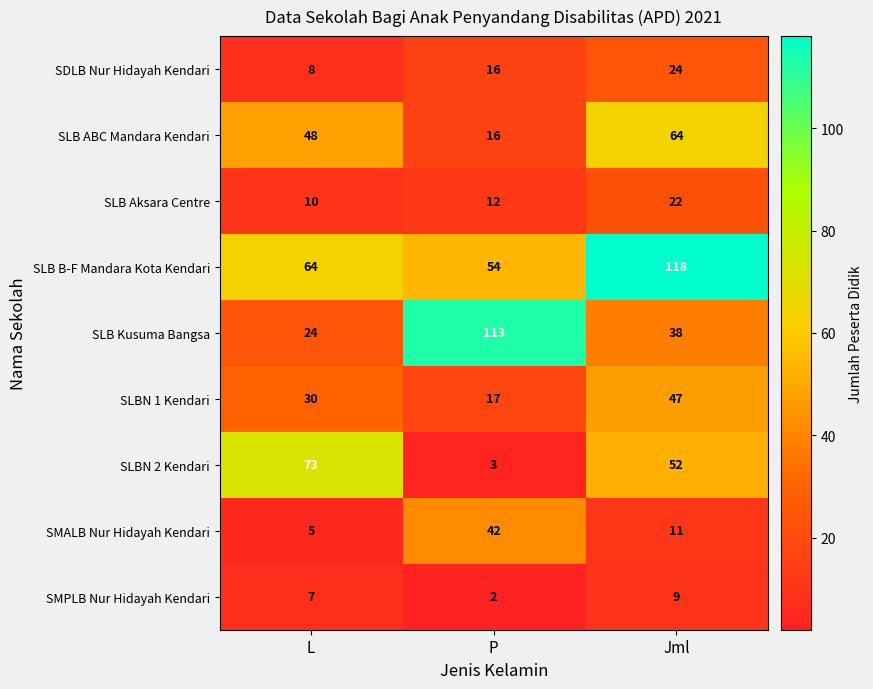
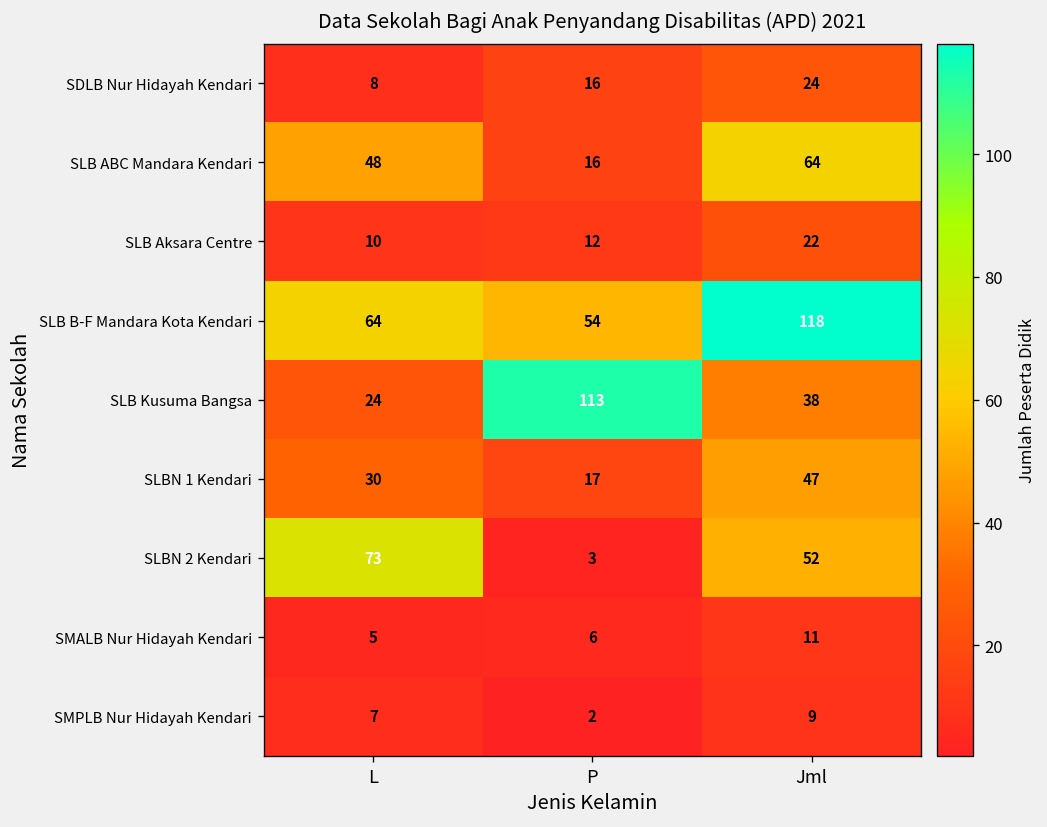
  {
    "SDLB Nur Hidayah Kendari": {
      "L": 8,
      "P": 16,
      "Jml": 24
    },
    "SLB ABC Mandara Kendari": {
      "L": 48,
      "P": 16,
      "Jml": 64
    },
    "SLB Aksara Centre": {
      "L": 10,
      "P": 12,
      "Jml": 22
    },
    "SLB B-F Mandara Kota Kendari": {
      "L": 64,
      "P": 54,
      "Jml": 118
    },
    "SLB Kusuma Bangsa": {
      "L": 24,
      "P": 113,
      "Jml": 38
    },
    "SLBN 1 Kendari": {
      "L": 30,
      "P": 17,
      "Jml": 47
    },
    "SLBN 2 Kendari": {
      "L": 73,
      "P": 3,
      "Jml": 52
    },
    "SMALB Nur Hidayah Kendari": {
      "L": 5,
-     "P": 42,
+     "P": 6,
      "Jml": 11
    },
    "SMPLB Nur Hidayah Kendari": {
      "L": 7,
      "P": 2,
      "Jml": 9
    }
  }
